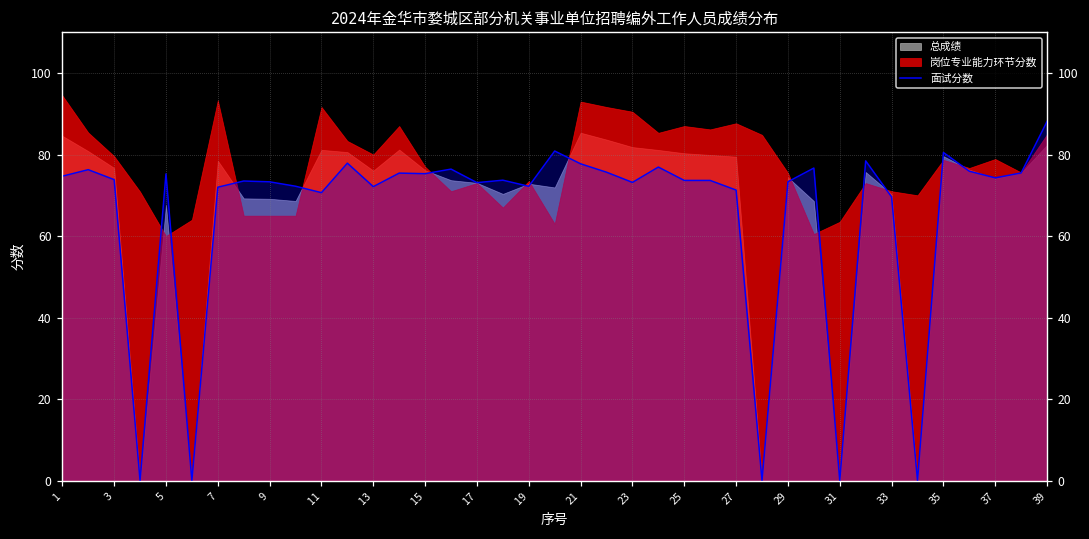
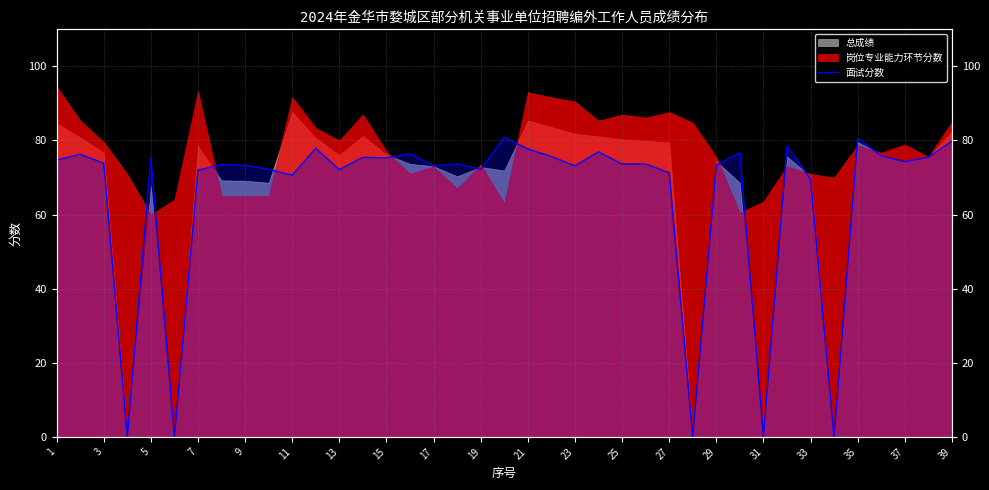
  {
    "面试分数": {
      "1": 75,
      "3": 74,
      "5": 75,
      "7": 72,
      "9": 73,
      "11": 71,
      "13": 72,
      "15": 75,
      "21": 78,
      "23": 73,
      "25": 74,
      "27": 71,
      "29": 73,
      "33": 70,
      "35": 81,
-     "39": 88
+     "39": 80
    },
    "总成绩": {
      "1": 85,
      "3": 77,
      "5": 68,
      "7": 78,
      "9": 69,
-     "11": 81,
+     "11": 88,
      "13": 76,
      "15": 76,
      "21": 85,
      "23": 82,
      "25": 80,
      "27": 79,
      "29": 74,
      "33": 70,
      "35": 80,
      "39": 82
    },
    "岗位专业能力环节分数": {
      "1": 95,
      "3": 80,
      "5": 60,
      "7": 93,
      "9": 65,
      "11": 92,
      "13": 80,
      "15": 77,
      "21": 93,
      "23": 91,
      "25": 87,
      "27": 88,
      "29": 76,
      "31": 64,
      "33": 71,
      "35": 79,
      "37": 79,
      "39": 85
    }
  }
